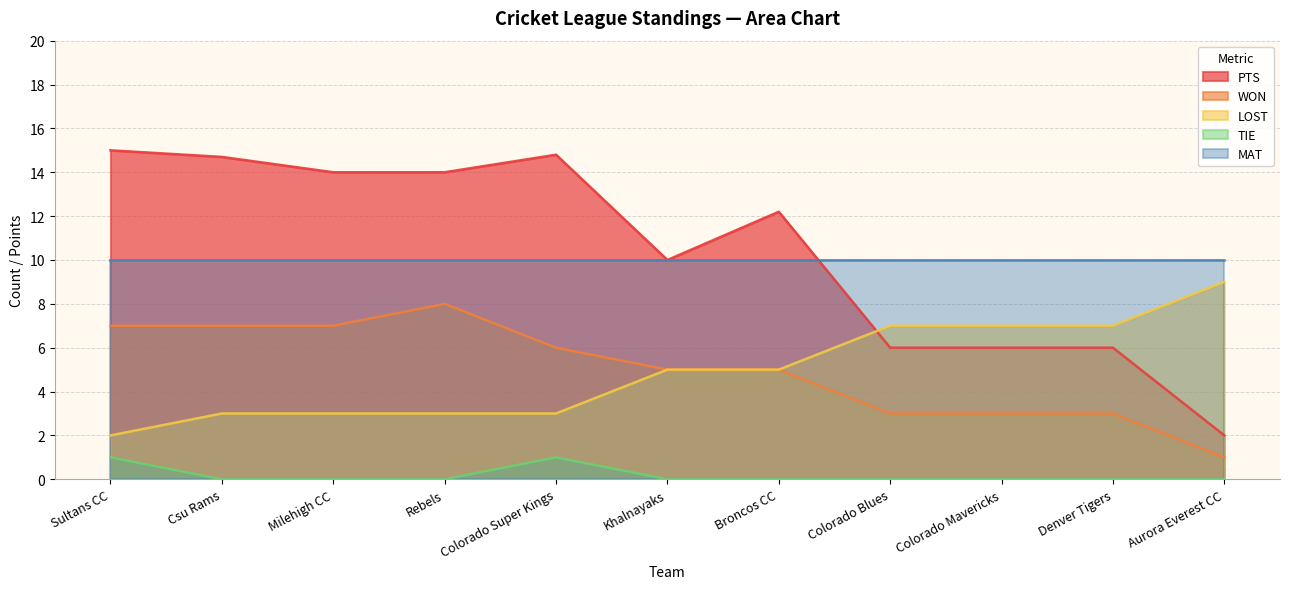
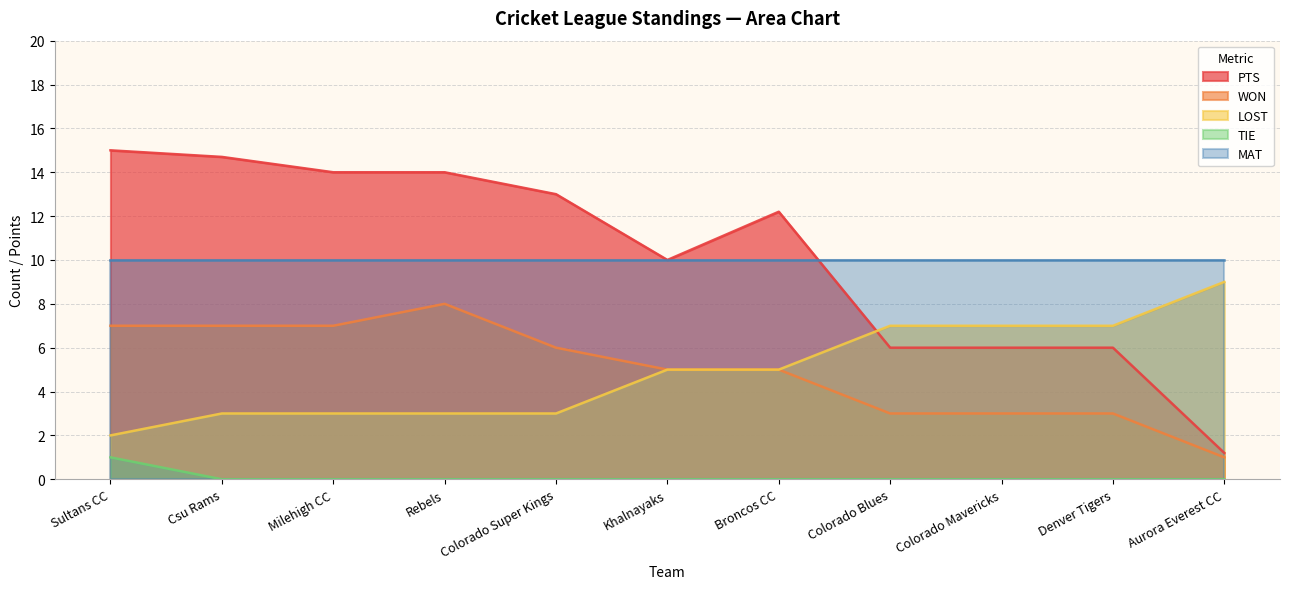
  {
    "PTS": {
      "Sultans CC": 15.0,
      "Csu Rams": 14.7,
      "Milehigh CC": 14.0,
      "Rebels": 14.0,
-     "Colorado Super Kings": 14.8,
+     "Colorado Super Kings": 13.0,
      "Broncos CC": 12.2,
      "Colorado Blues": 6.0,
      "Colorado Mavericks": 6.0,
      "Denver Tigers": 6.0,
-     "Aurora Everest CC": 2.0
+     "Aurora Everest CC": 1.2
    },
    "WON": {
      "Sultans CC": 7.0,
      "Csu Rams": 7.0,
      "Milehigh CC": 7.0,
      "Rebels": 8.0,
      "Colorado Super Kings": 6.0,
      "Colorado Blues": 3.0,
      "Colorado Mavericks": 3.0,
      "Denver Tigers": 3.0,
      "Aurora Everest CC": 1.0
    },
    "LOST": {
      "Sultans CC": 2.0,
      "Csu Rams": 3.0,
      "Milehigh CC": 3.0,
      "Rebels": 3.0,
      "Colorado Super Kings": 3.0,
      "Colorado Blues": 7.0,
      "Colorado Mavericks": 7.0,
      "Denver Tigers": 7.0,
      "Aurora Everest CC": 9.0
    },
    "TIE": {
      "Sultans CC": 1,
      "Csu Rams": 0,
      "Milehigh CC": 0,
      "Rebels": 0,
-     "Colorado Super Kings": 1,
+     "Colorado Super Kings": 0,
      "Khalnayaks": 0,
      "Broncos CC": 0,
      "Colorado Blues": 0,
      "Colorado Mavericks": 0,
      "Denver Tigers": 0,
      "Aurora Everest CC": 0
    },
    "MAT": {
      "Sultans CC": 10.0,
      "Csu Rams": 10.0,
      "Milehigh CC": 10.0,
      "Rebels": 10.0,
      "Colorado Super Kings": 10.0,
      "Broncos CC": 10.0,
      "Colorado Blues": 10.0,
      "Colorado Mavericks": 10.0,
      "Denver Tigers": 10.0,
      "Aurora Everest CC": 10.0
    }
  }
